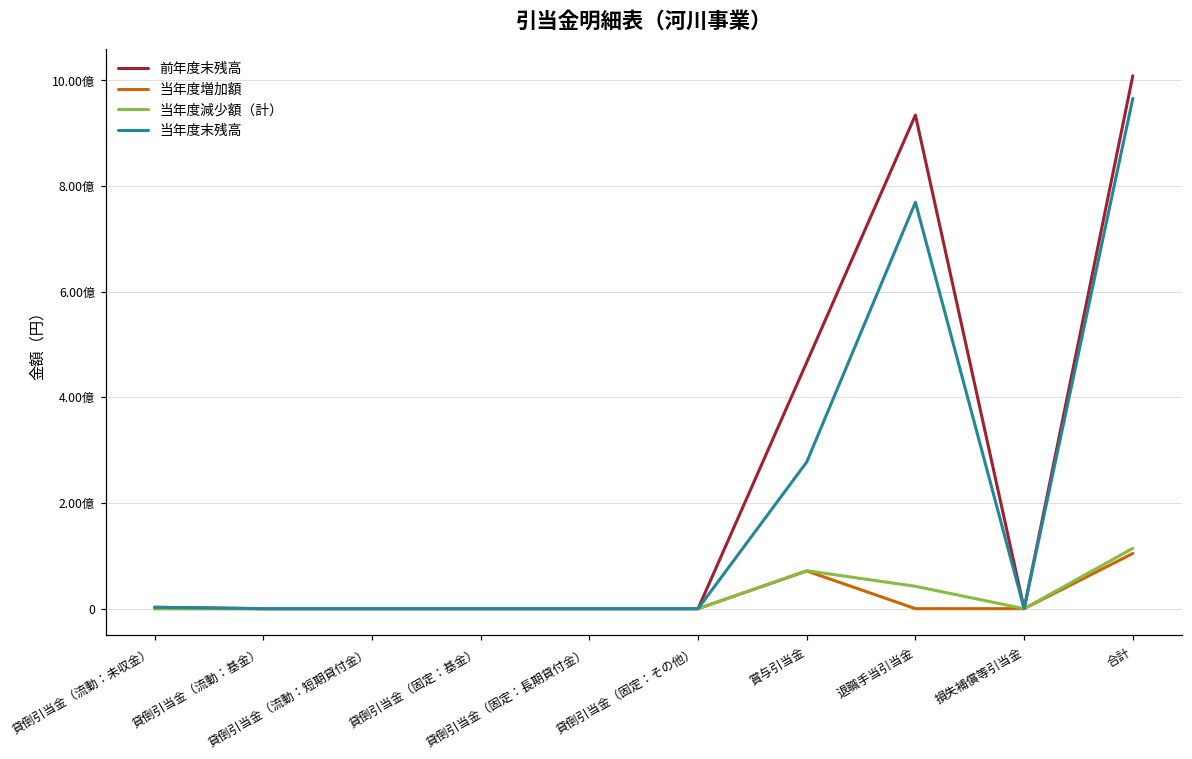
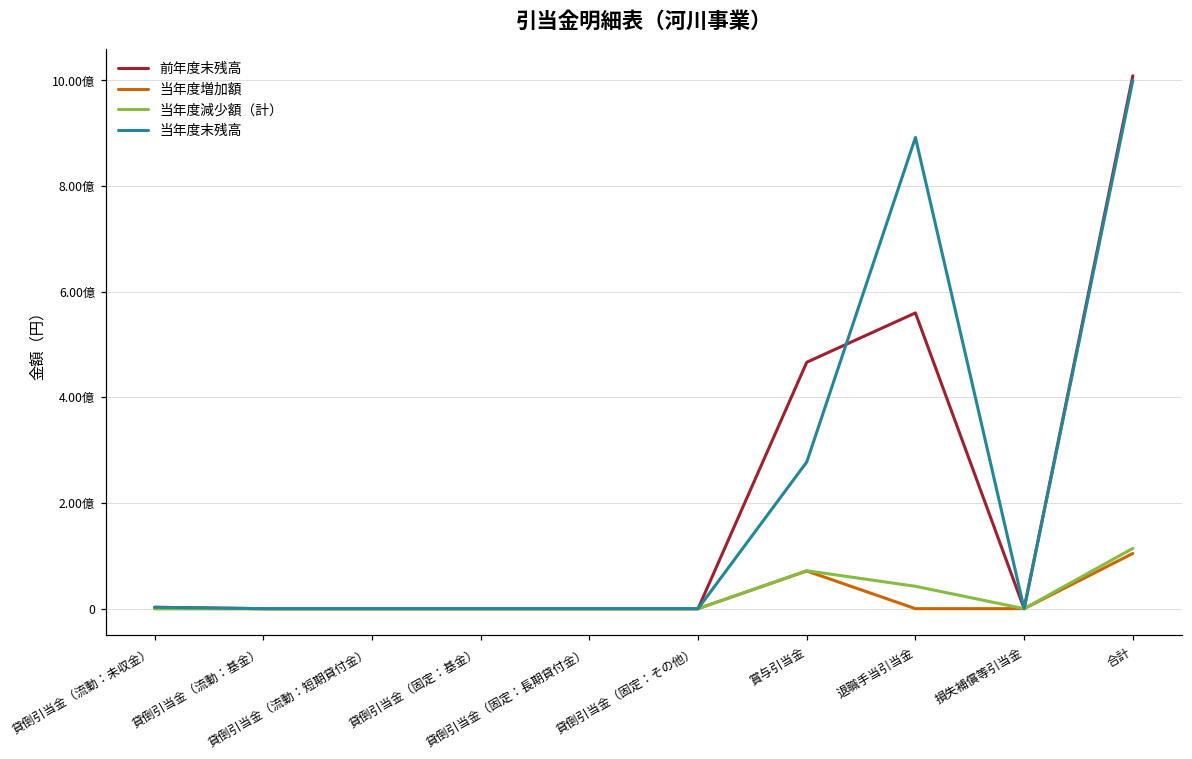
  {
    "前年度末残高": {
      "賞与引当金": "4.7億",
-     "退職手当引当金": "9.3億",
+     "退職手当引当金": "5.6億",
      "合計": "10.1億"
    },
    "当年度増加額": {
      "退職手当引当金": "0.0億",
      "合計": "1.0億"
    },
    "当年度減少額（計）": {
      "退職手当引当金": "0.4億",
      "合計": "1.1億"
    },
    "当年度末残高": {
      "賞与引当金": "2.8億",
-     "退職手当引当金": "7.7億",
-     "合計": "9.7億"
+     "退職手当引当金": "8.9億",
+     "合計": "10.0億"
    }
  }
